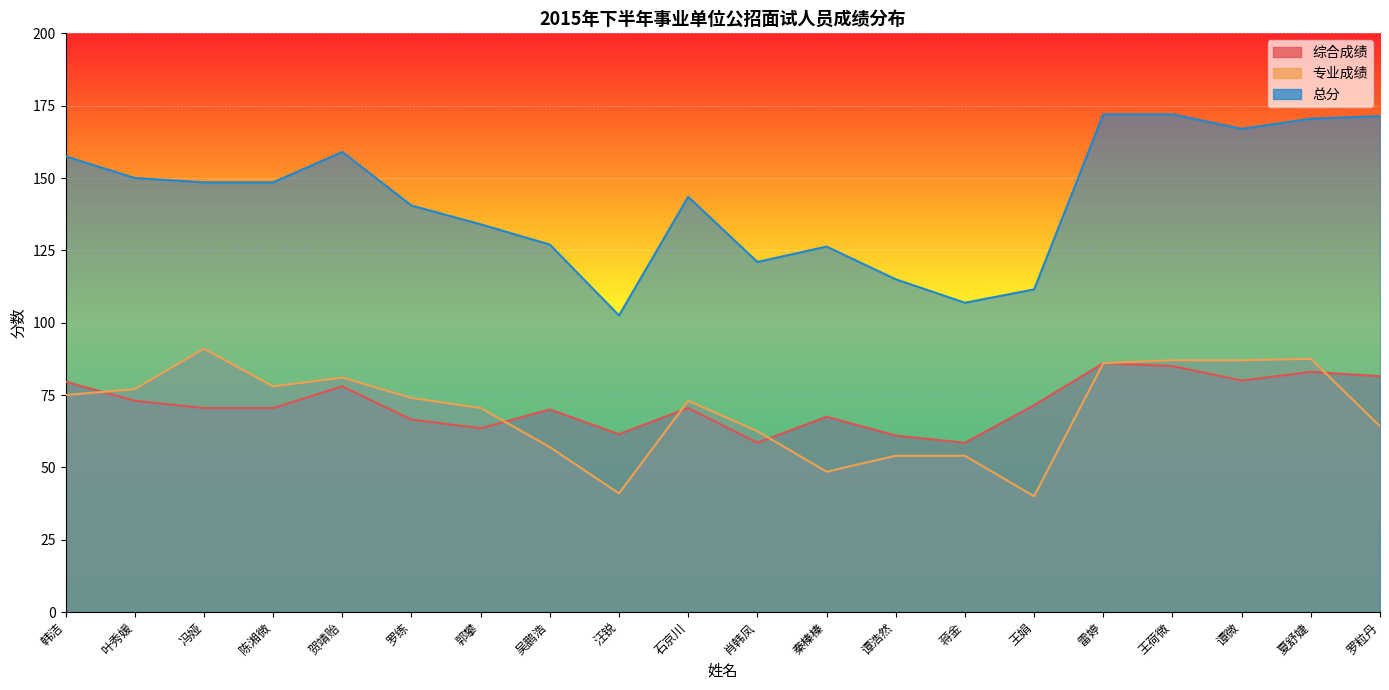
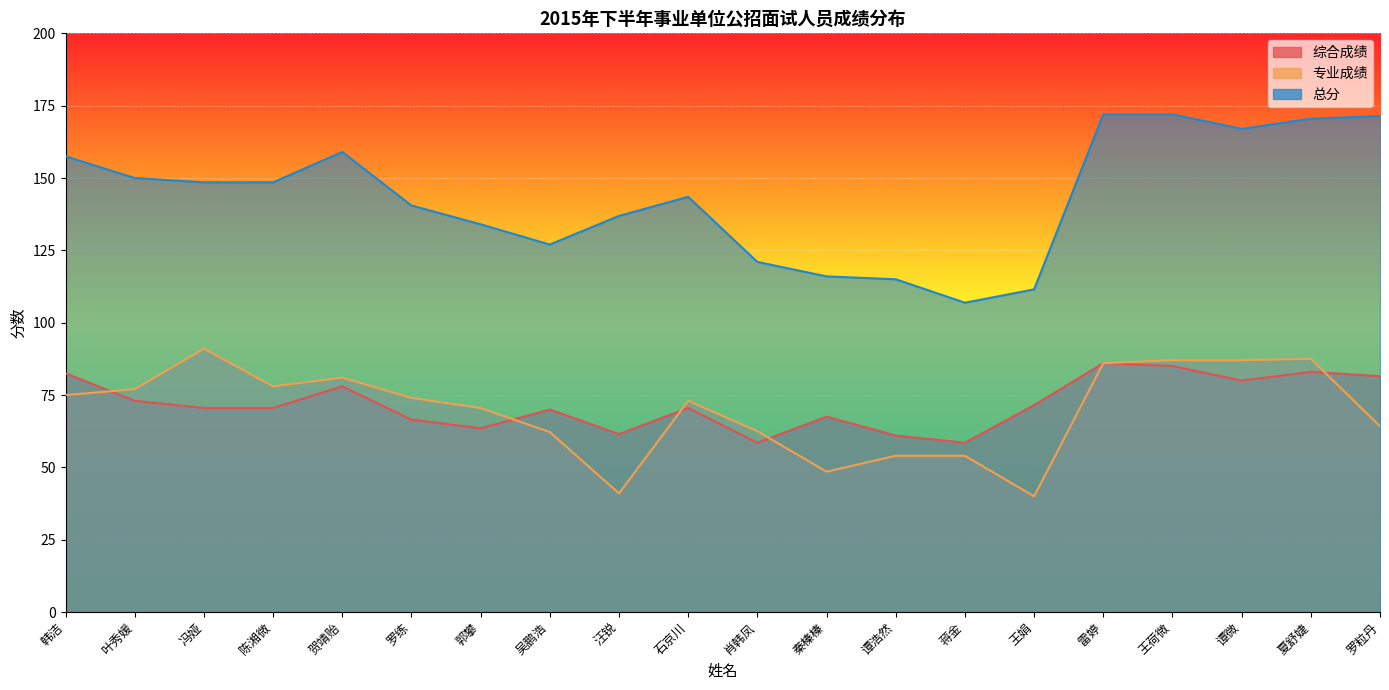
  {
    "综合成绩": {
-     "韩洁": 80,
+     "韩洁": 83,
      "叶秀媛": 73,
      "冯娅": 71,
      "陈湘微": 71,
      "贺靖贻": 78,
      "罗练": 67,
      "郭攀": 64,
      "吴鹏浩": 70,
      "汪锐": 62,
      "石京川": 71,
      "肖韩凤": 59,
      "秦榛榛": 68,
      "谭浩然": 61,
      "蒋金": 59,
      "王娟": 72,
      "王荷微": 85,
      "谭微": 80,
      "夏舒婕": 83,
      "罗粒丹": 82
    },
    "专业成绩": {
      "韩洁": 75,
      "叶秀媛": 77,
      "冯娅": 91,
      "陈湘微": 78,
      "贺靖贻": 81,
      "罗练": 74,
      "郭攀": 71,
-     "吴鹏浩": 57,
+     "吴鹏浩": 62,
      "汪锐": 41,
      "石京川": 73,
      "肖韩凤": 63,
      "秦榛榛": 49,
      "谭浩然": 54,
      "蒋金": 54,
      "王娟": 40,
      "王荷微": 87,
      "谭微": 87,
      "夏舒婕": 88,
      "罗粒丹": 64
    },
    "总分": {
      "韩洁": 158,
      "叶秀媛": 150,
      "冯娅": 149,
      "陈湘微": 149,
      "贺靖贻": 159,
      "罗练": 141,
      "郭攀": 134,
      "吴鹏浩": 127,
-     "汪锐": 103,
+     "汪锐": 137,
      "石京川": 144,
      "肖韩凤": 121,
-     "秦榛榛": 126,
+     "秦榛榛": 116,
      "谭浩然": 115,
      "蒋金": 107,
      "王娟": 112,
      "雷婷": 172,
      "王荷微": 172,
      "谭微": 167,
      "夏舒婕": 171,
      "罗粒丹": 171
    }
  }
